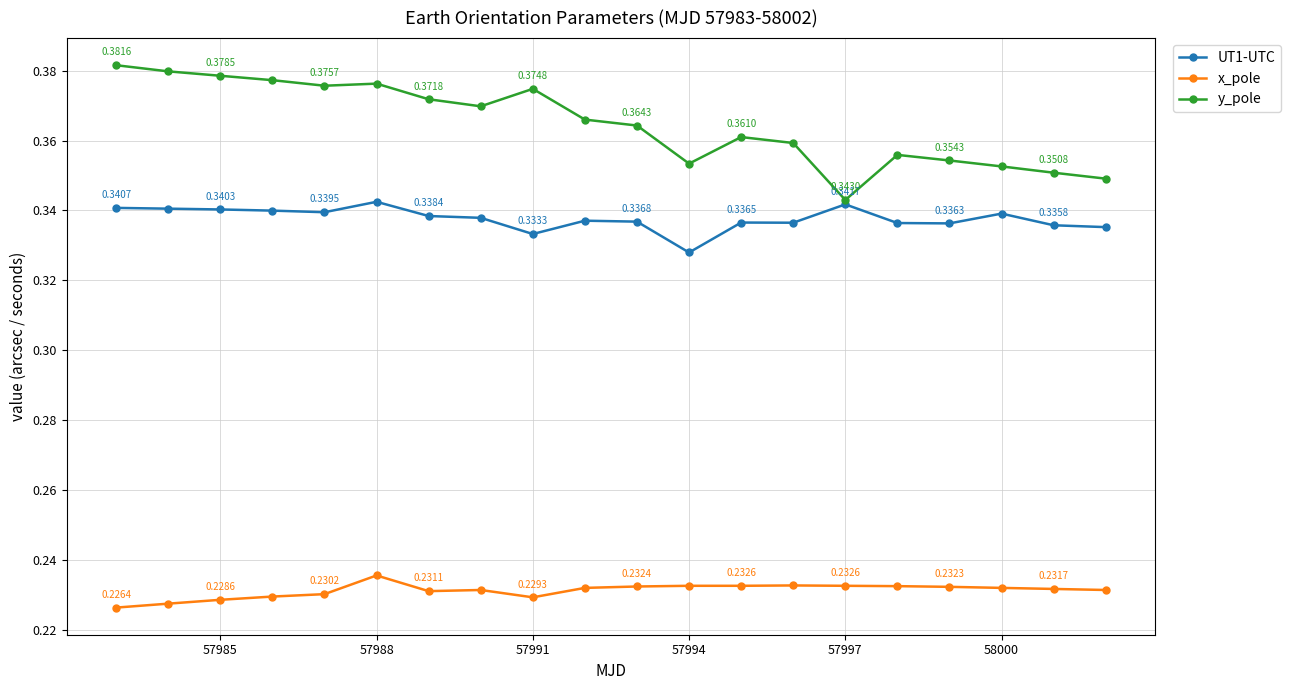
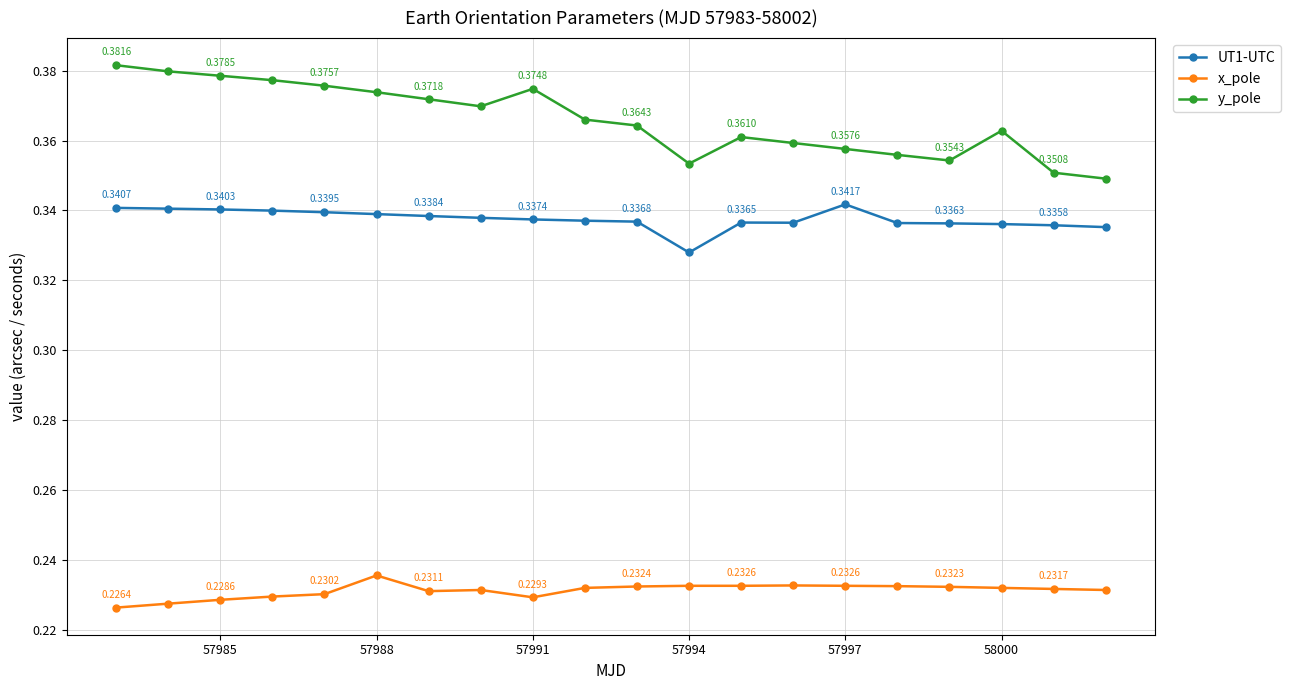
  {
    "UT1-UTC": {
      "57985": 0.3403,
-     "57988": 0.342,
-     "57991": 0.3333,
+     "57988": 0.339,
+     "57991": 0.3374,
      "57997": 0.3417,
-     "58000": 0.339
+     "58000": 0.336
    },
    "x_pole": {
      "57985": 0.2286,
      "57991": 0.2293,
      "57997": 0.2326
    },
    "y_pole": {
      "57985": 0.3785,
-     "57988": 0.376,
+     "57988": 0.374,
      "57991": 0.3748,
-     "57997": 0.3430,
-     "58000": 0.353
+     "57997": 0.3576,
+     "58000": 0.363
    }
  }
